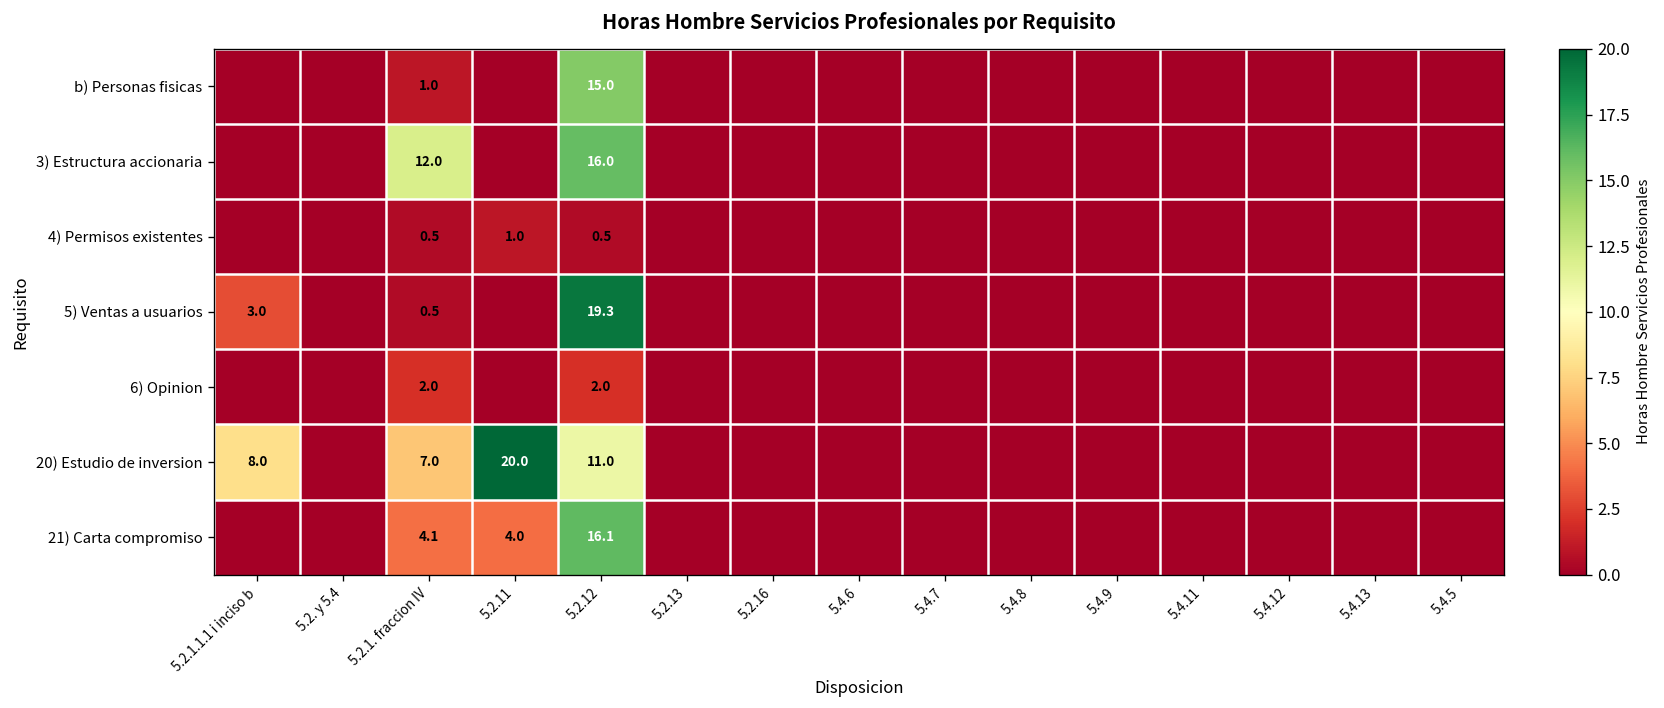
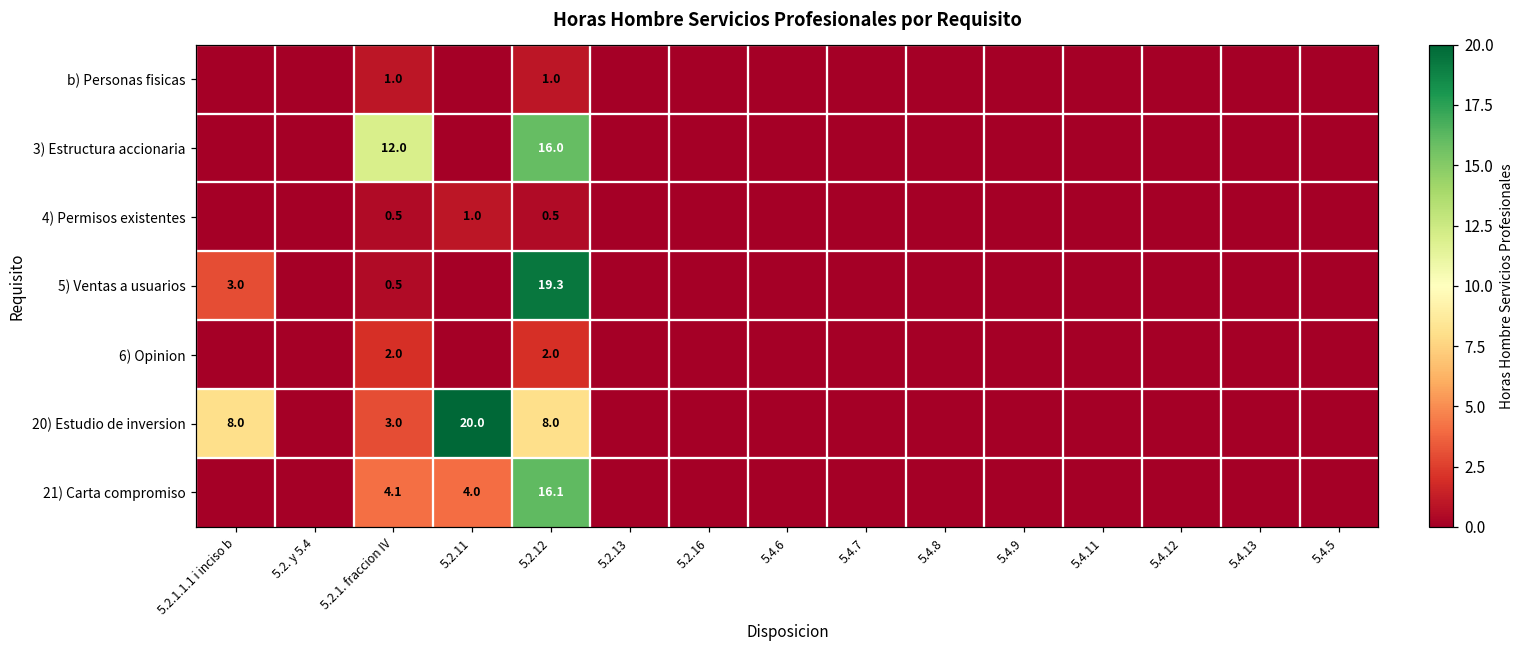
  {
    "b) Personas fisicas": {
      "5.2.1. fraccion IV": 1.0,
-     "5.2.12": 15.0
+     "5.2.12": 1.0
    },
    "3) Estructura accionaria": {
      "5.2.1. fraccion IV": 12.0,
      "5.2.12": 16.0
    },
    "4) Permisos existentes": {
      "5.2.1. fraccion IV": 0.5,
      "5.2.11": 1.0,
      "5.2.12": 0.5
    },
    "5) Ventas a usuarios": {
      "5.2.1.1.1 i inciso b": 3.0,
      "5.2.1. fraccion IV": 0.5,
      "5.2.12": 19.3
    },
    "6) Opinion": {
      "5.2.1. fraccion IV": 2.0,
      "5.2.12": 2.0
    },
    "20) Estudio de inversion": {
      "5.2.1.1.1 i inciso b": 8.0,
-     "5.2.1. fraccion IV": 7.0,
+     "5.2.1. fraccion IV": 3.0,
      "5.2.11": 20.0,
-     "5.2.12": 11.0
+     "5.2.12": 8.0
    },
    "21) Carta compromiso": {
      "5.2.1. fraccion IV": 4.1,
      "5.2.11": 4.0,
      "5.2.12": 16.1
    }
  }
